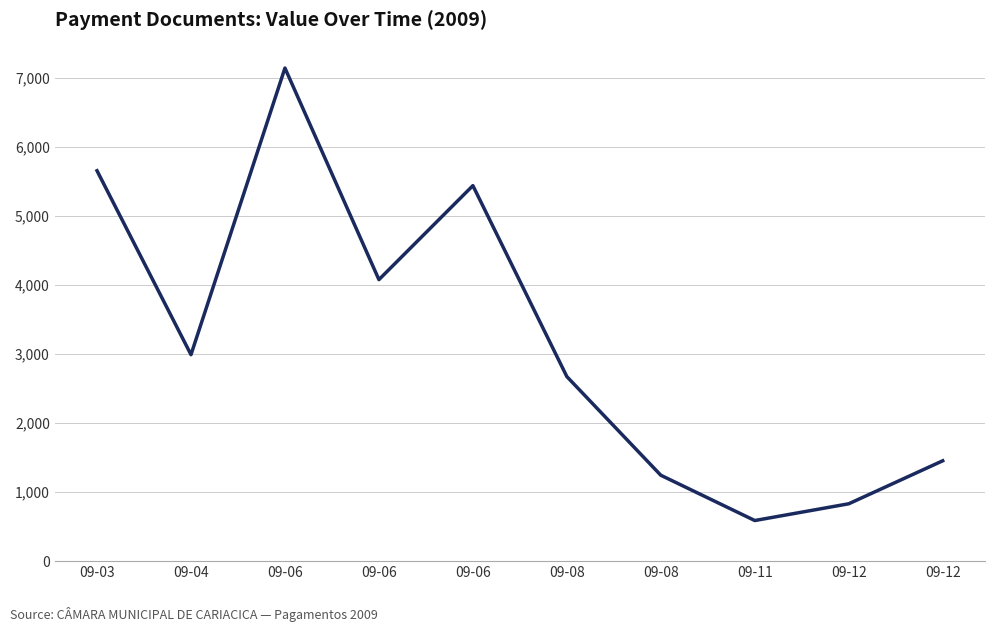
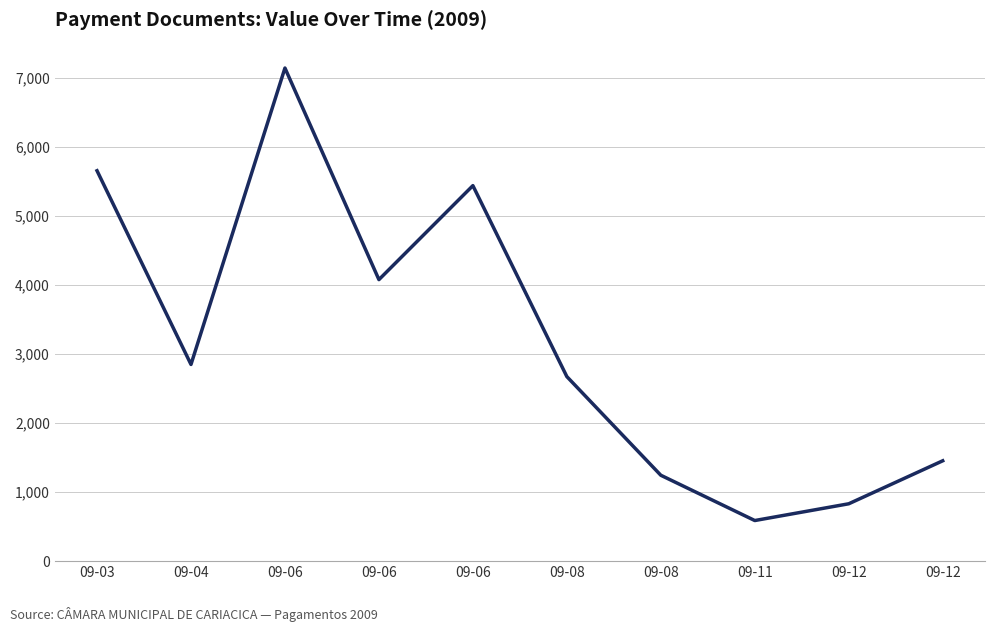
  {
    "09-03": "5,700",
-   "09-04": "3,000",
+   "09-04": "2,800",
    "09-11": "600"
  }
